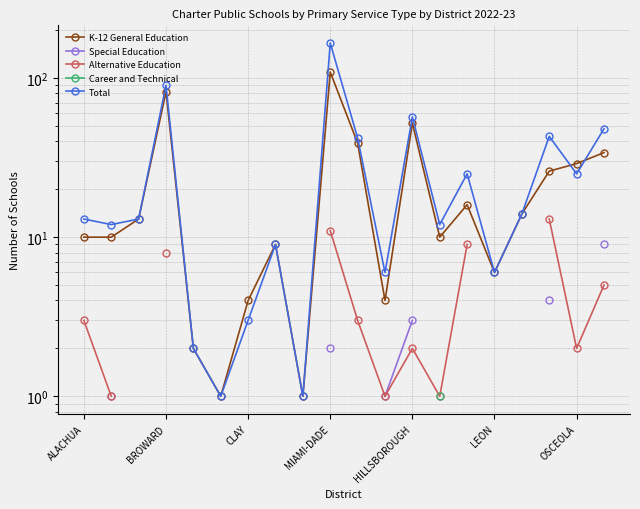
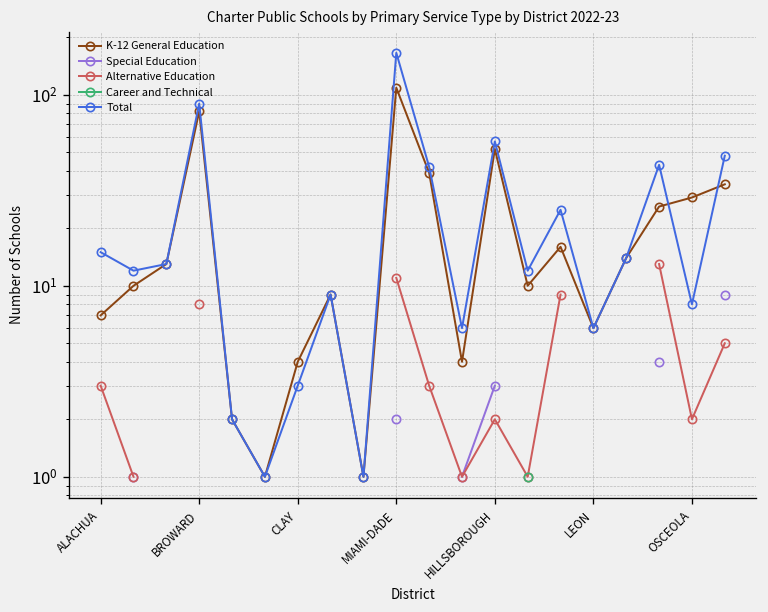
  {
    "K-12 General Education": {
-     "ALACHUA": 10,
+     "ALACHUA": 7,
      "BROWARD": 80,
      "CLAY": 4,
      "MIAMI-DADE": 110,
      "HILLSBOROUGH": 52,
      "OSCEOLA": 29
    },
    "Special Education": {
      "MIAMI-DADE": 2,
      "HILLSBOROUGH": 3
    },
    "Alternative Education": {
      "ALACHUA": 3,
      "BROWARD": 8,
      "MIAMI-DADE": 11,
      "HILLSBOROUGH": 2,
      "OSCEOLA": 2
    },
    "Total": {
-     "ALACHUA": 13,
+     "ALACHUA": 15,
      "BROWARD": 90,
      "CLAY": 3,
      "MIAMI-DADE": 170,
      "HILLSBOROUGH": 57,
-     "OSCEOLA": 25
+     "OSCEOLA": 8
    }
  }
